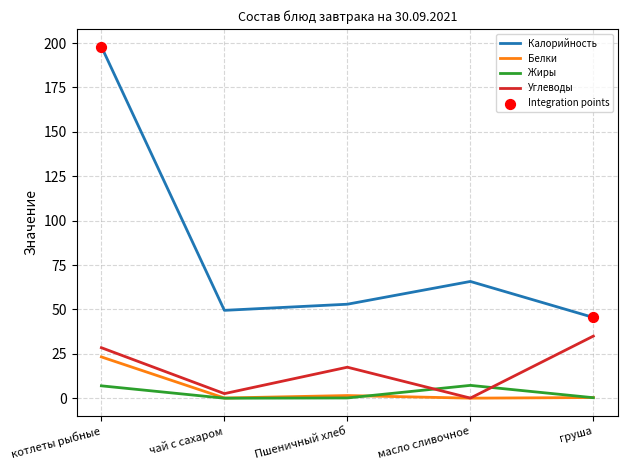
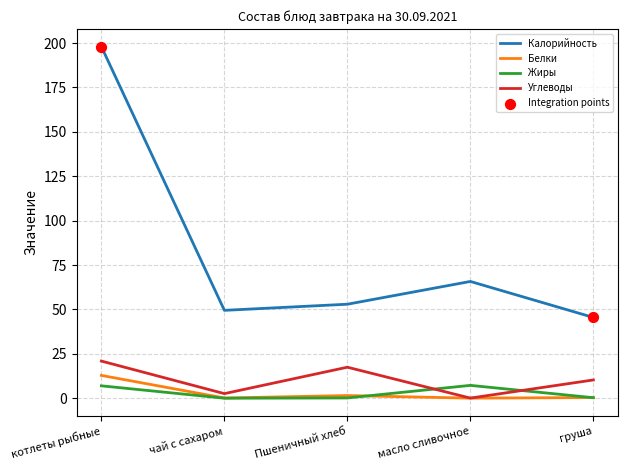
  {
    "Калорийность": {
      "чай с сахаром": 50,
      "Пшеничный хлеб": 53,
      "масло сливочное": 66
    },
    "Белки": {
-     "котлеты рыбные": 23
+     "котлеты рыбные": 13
    },
    "Жиры": {
      "котлеты рыбные": 7,
      "масло сливочное": 7
    },
    "Углеводы": {
-     "котлеты рыбные": 28,
+     "котлеты рыбные": 21,
      "чай с сахаром": 3,
      "Пшеничный хлеб": 17,
-     "груша": 35
+     "груша": 10
    }
  }
